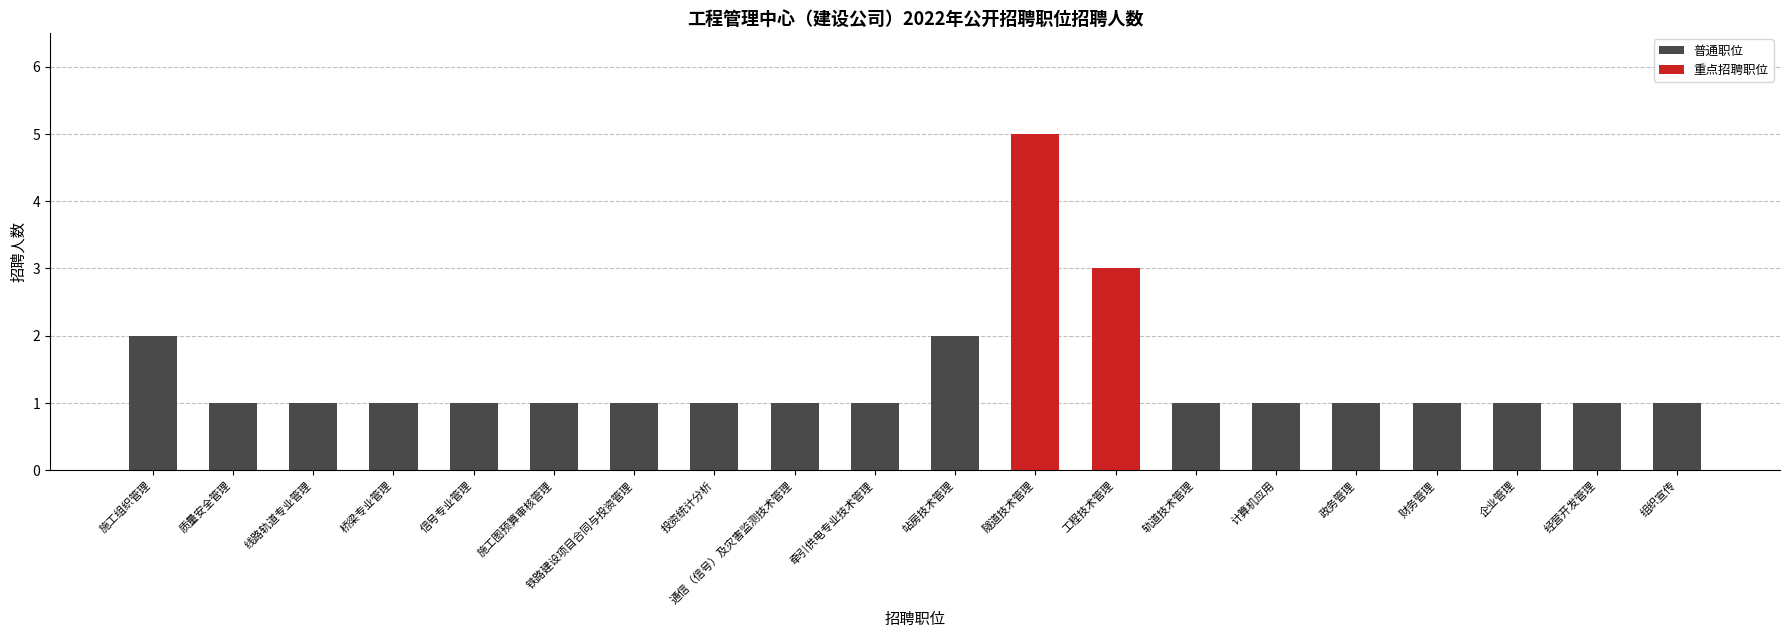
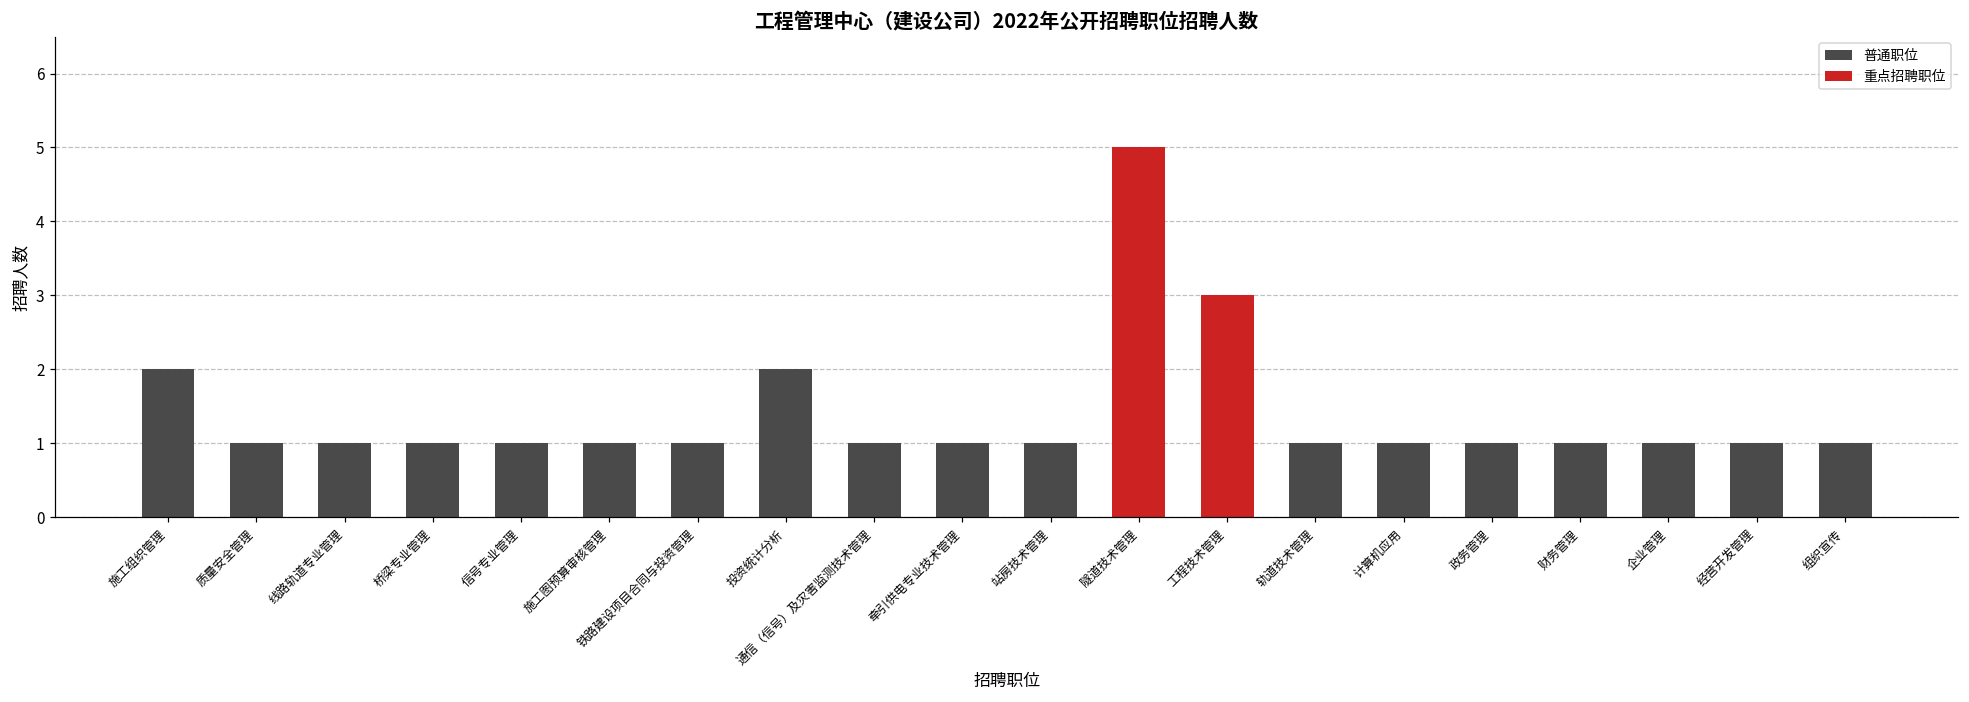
  {
    "普通职位": {
      "施工组织管理": 2,
      "质量安全管理": 1,
      "线路轨道专业管理": 1,
      "桥梁专业管理": 1,
      "信号专业管理": 1,
      "施工图预算审核管理": 1,
      "铁路建设项目合同与投资管理": 1,
-     "投资统计分析": 1,
+     "投资统计分析": 2,
      "通信（信号）及灾害监测技术管理": 1,
      "牵引供电专业技术管理": 1,
-     "站房技术管理": 2,
+     "站房技术管理": 1,
      "轨道技术管理": 1,
      "计算机应用": 1,
      "政务管理": 1,
      "财务管理": 1,
      "企业管理": 1,
      "经营开发管理": 1,
      "组织宣传": 1
    },
    "重点招聘职位": {
      "隧道技术管理": 5,
      "工程技术管理": 3
    }
  }
